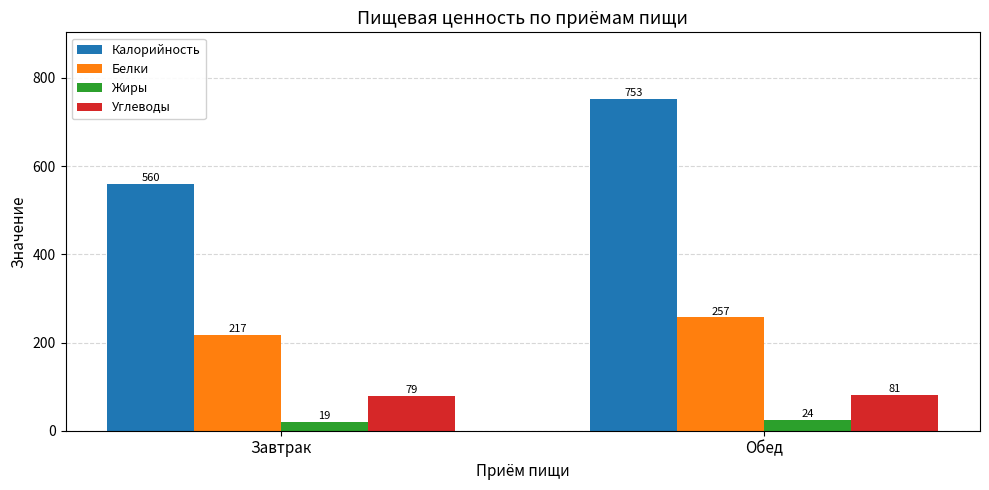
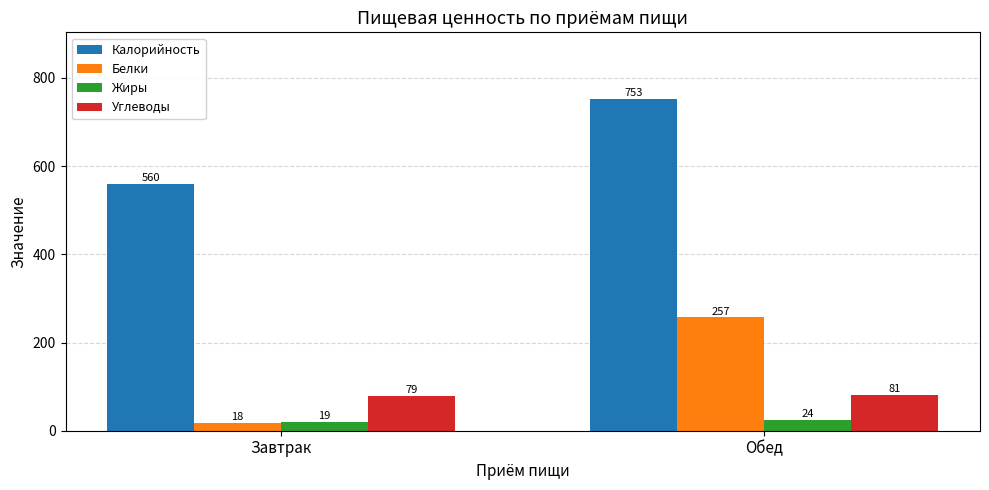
  {
    "Калорийность": {
      "Завтрак": 560,
      "Обед": 753
    },
    "Белки": {
-     "Завтрак": 217,
+     "Завтрак": 18,
      "Обед": 257
    },
    "Жиры": {
      "Завтрак": 19,
      "Обед": 24
    },
    "Углеводы": {
      "Завтрак": 79,
      "Обед": 81
    }
  }
